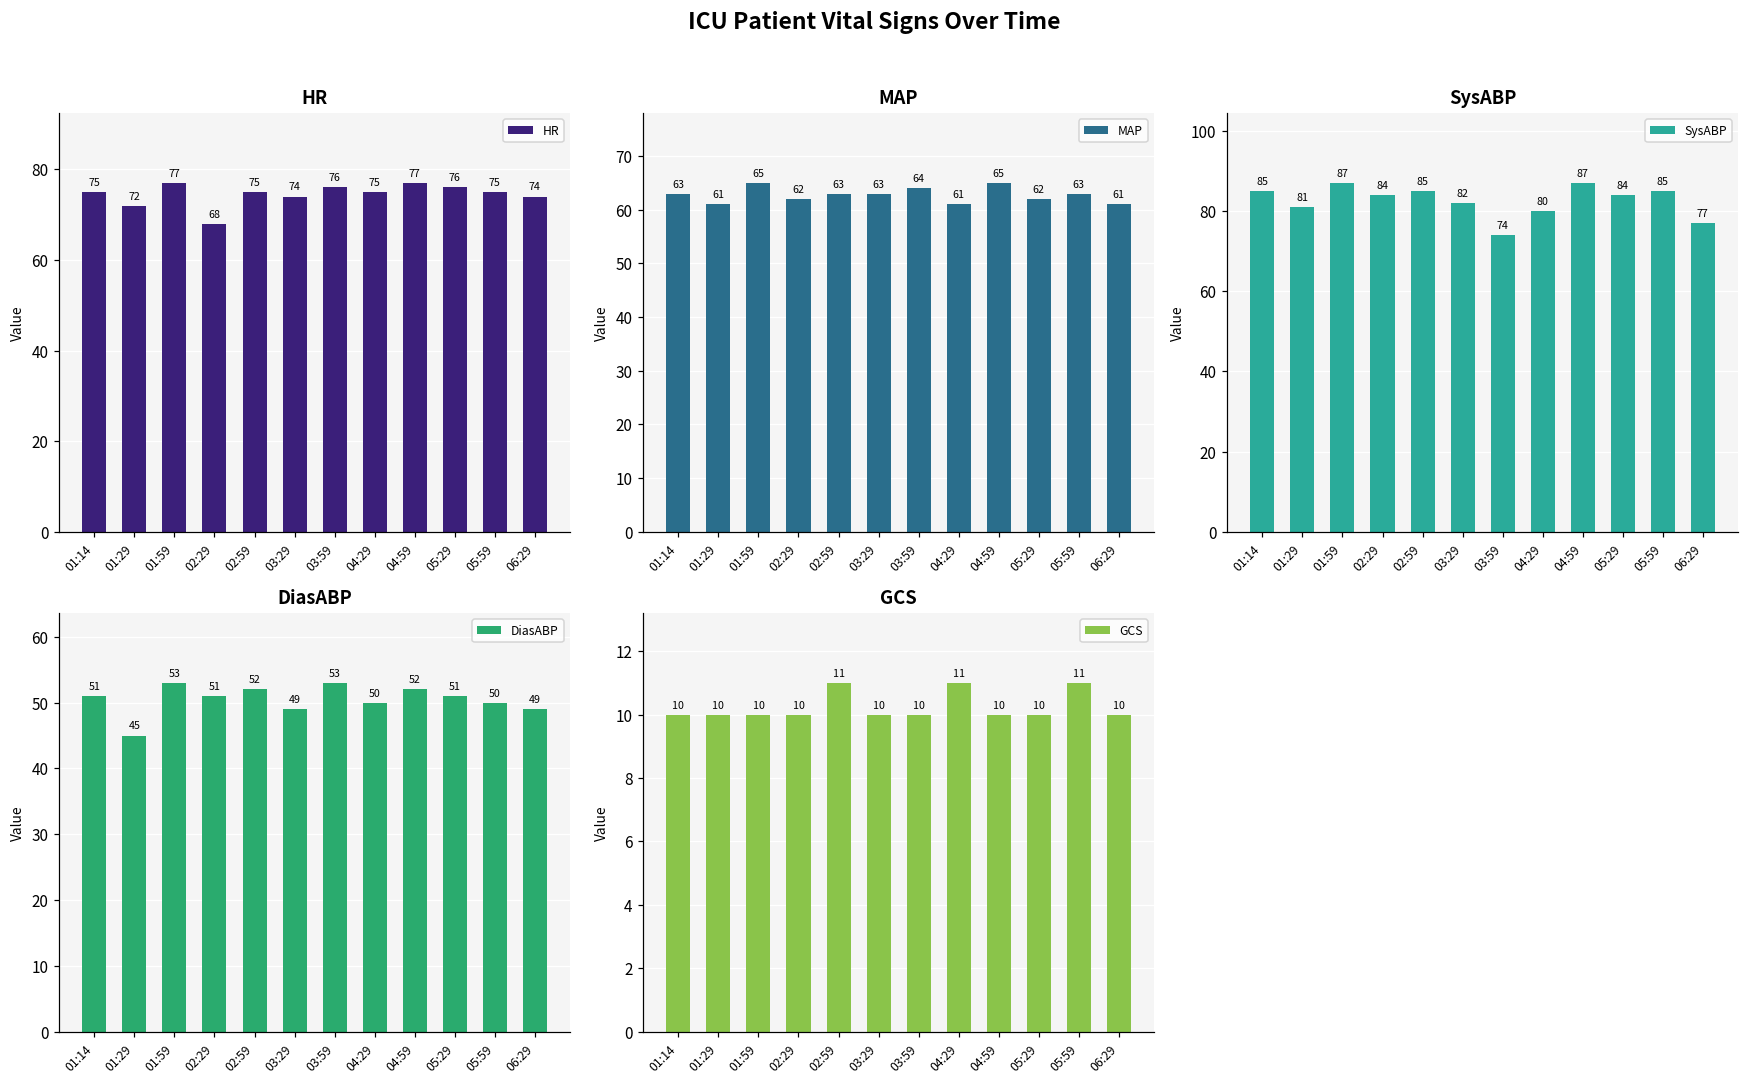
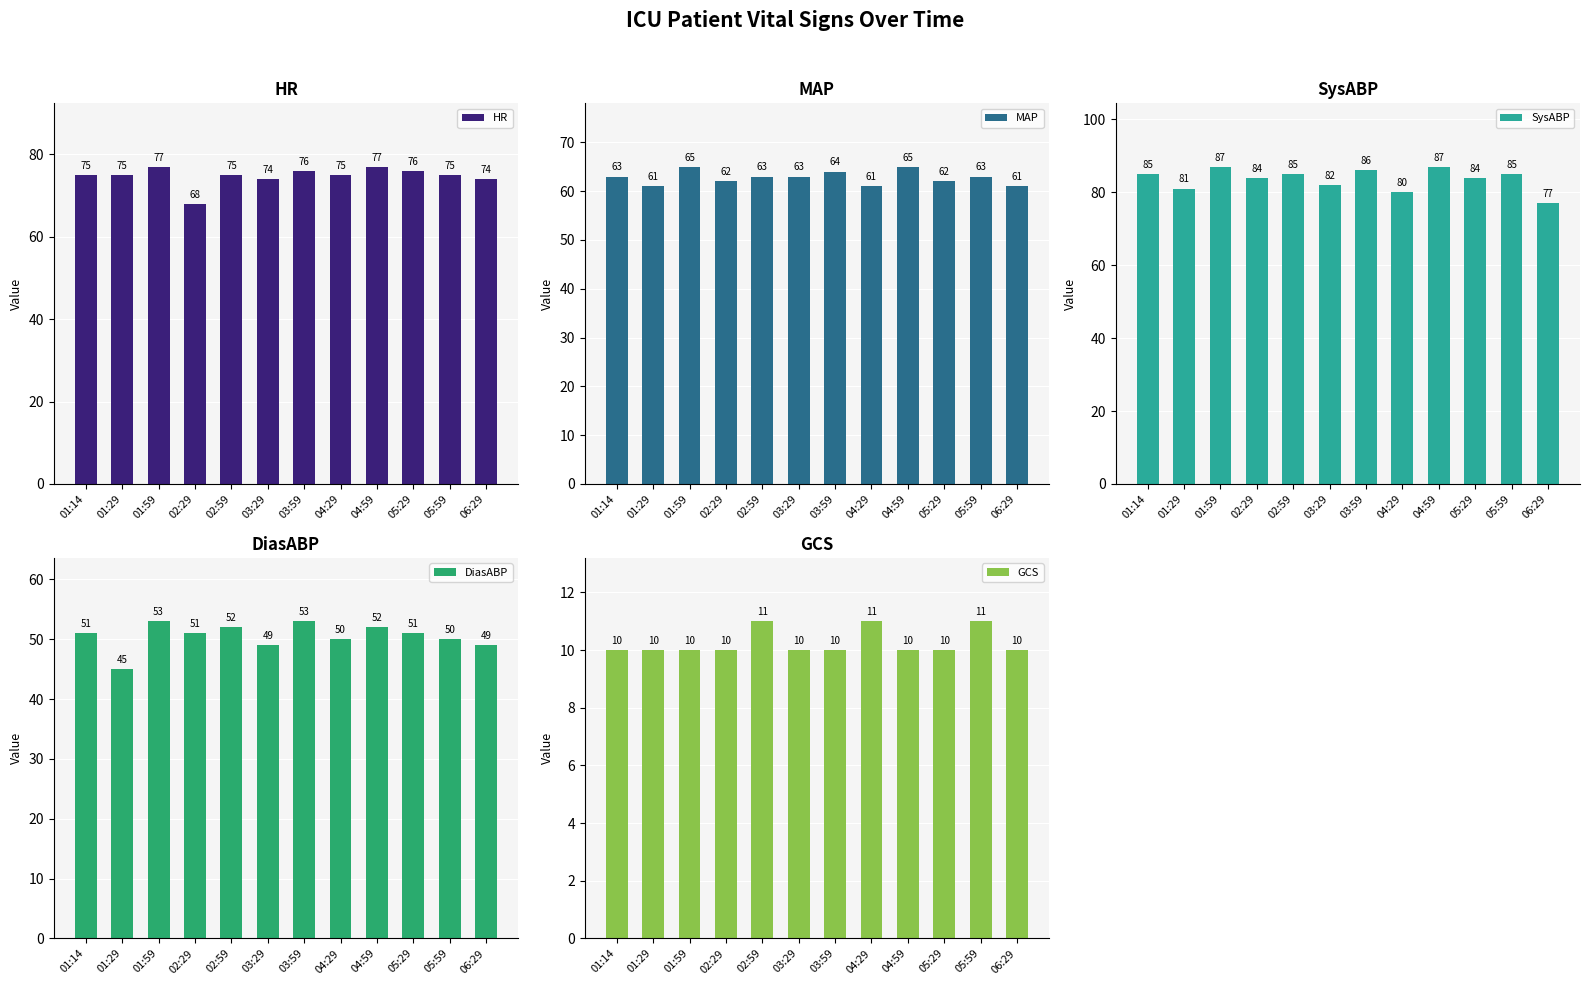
  {
    "HR": {
      "01:14": 75,
-     "01:29": 72,
+     "01:29": 75,
      "01:59": 77,
      "02:29": 68,
      "02:59": 75,
      "03:29": 74,
      "03:59": 76,
      "04:29": 75,
      "04:59": 77,
      "05:29": 76,
      "05:59": 75,
      "06:29": 74
    },
    "MAP": {
      "01:14": 63,
      "01:29": 61,
      "01:59": 65,
      "02:29": 62,
      "02:59": 63,
      "03:29": 63,
      "03:59": 64,
      "04:29": 61,
      "04:59": 65,
      "05:29": 62,
      "05:59": 63,
      "06:29": 61
    },
    "SysABP": {
      "01:14": 85,
      "01:29": 81,
      "01:59": 87,
      "02:29": 84,
      "02:59": 85,
      "03:29": 82,
-     "03:59": 74,
+     "03:59": 86,
      "04:29": 80,
      "04:59": 87,
      "05:29": 84,
      "05:59": 85,
      "06:29": 77
    },
    "DiasABP": {
      "01:14": 51,
      "01:29": 45,
      "01:59": 53,
      "02:29": 51,
      "02:59": 52,
      "03:29": 49,
      "03:59": 53,
      "04:29": 50,
      "04:59": 52,
      "05:29": 51,
      "05:59": 50,
      "06:29": 49
    },
    "GCS": {
      "01:14": 10,
      "01:29": 10,
      "01:59": 10,
      "02:29": 10,
      "02:59": 11,
      "03:29": 10,
      "03:59": 10,
      "04:29": 11,
      "04:59": 10,
      "05:29": 10,
      "05:59": 11,
      "06:29": 10
    }
  }
